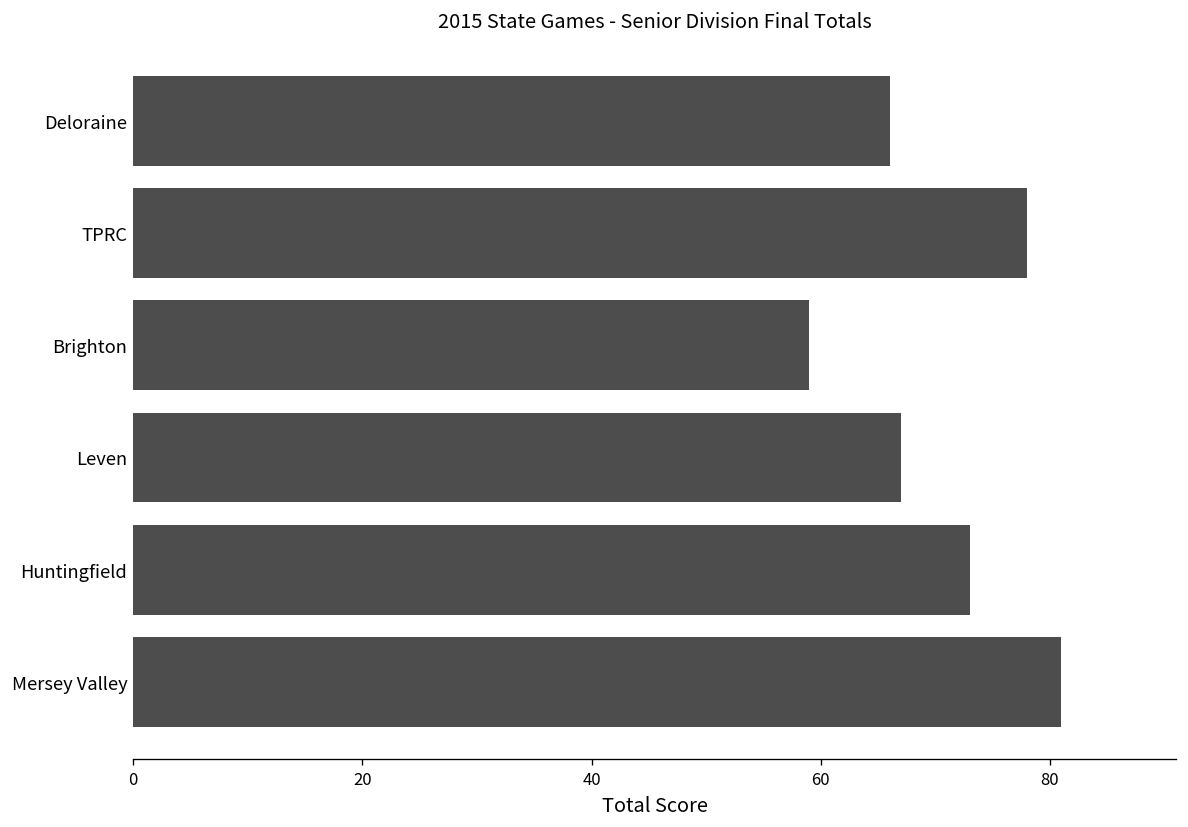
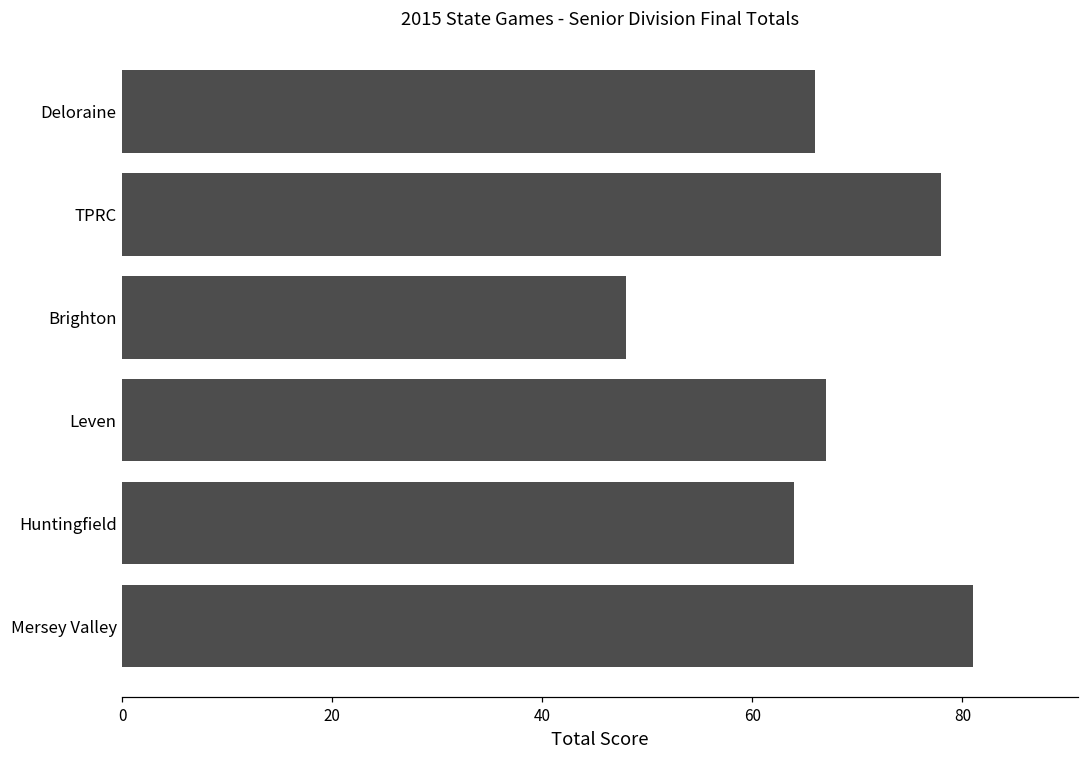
  {
    "Deloraine": 66,
    "TPRC": 78,
-   "Brighton": 59,
+   "Brighton": 48,
    "Leven": 67,
-   "Huntingfield": 73,
+   "Huntingfield": 64,
    "Mersey Valley": 81
  }
